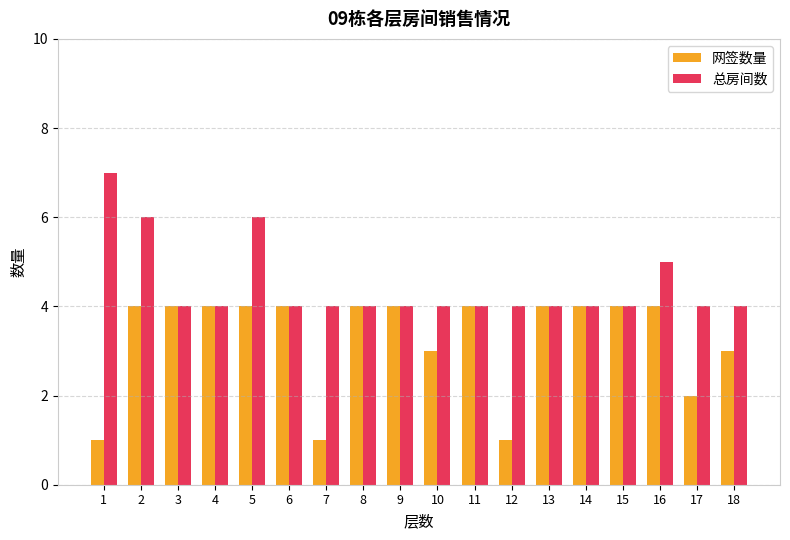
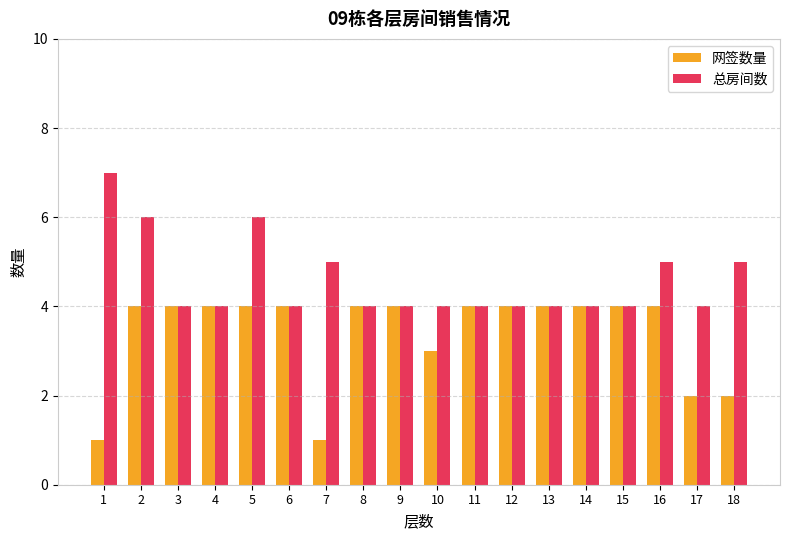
  {
    "网签数量": {
      "1": 1,
      "2": 4,
      "3": 4,
      "4": 4,
      "5": 4,
      "6": 4,
      "7": 1,
      "8": 4,
      "9": 4,
      "10": 3,
      "11": 4,
-     "12": 1,
+     "12": 4,
      "13": 4,
      "14": 4,
      "15": 4,
      "16": 4,
      "17": 2,
-     "18": 3
+     "18": 2
    },
    "总房间数": {
      "1": 7,
      "2": 6,
      "3": 4,
      "4": 4,
      "5": 6,
      "6": 4,
-     "7": 4,
+     "7": 5,
      "8": 4,
      "9": 4,
      "10": 4,
      "11": 4,
      "12": 4,
      "13": 4,
      "14": 4,
      "15": 4,
      "16": 5,
      "17": 4,
-     "18": 4
+     "18": 5
    }
  }
